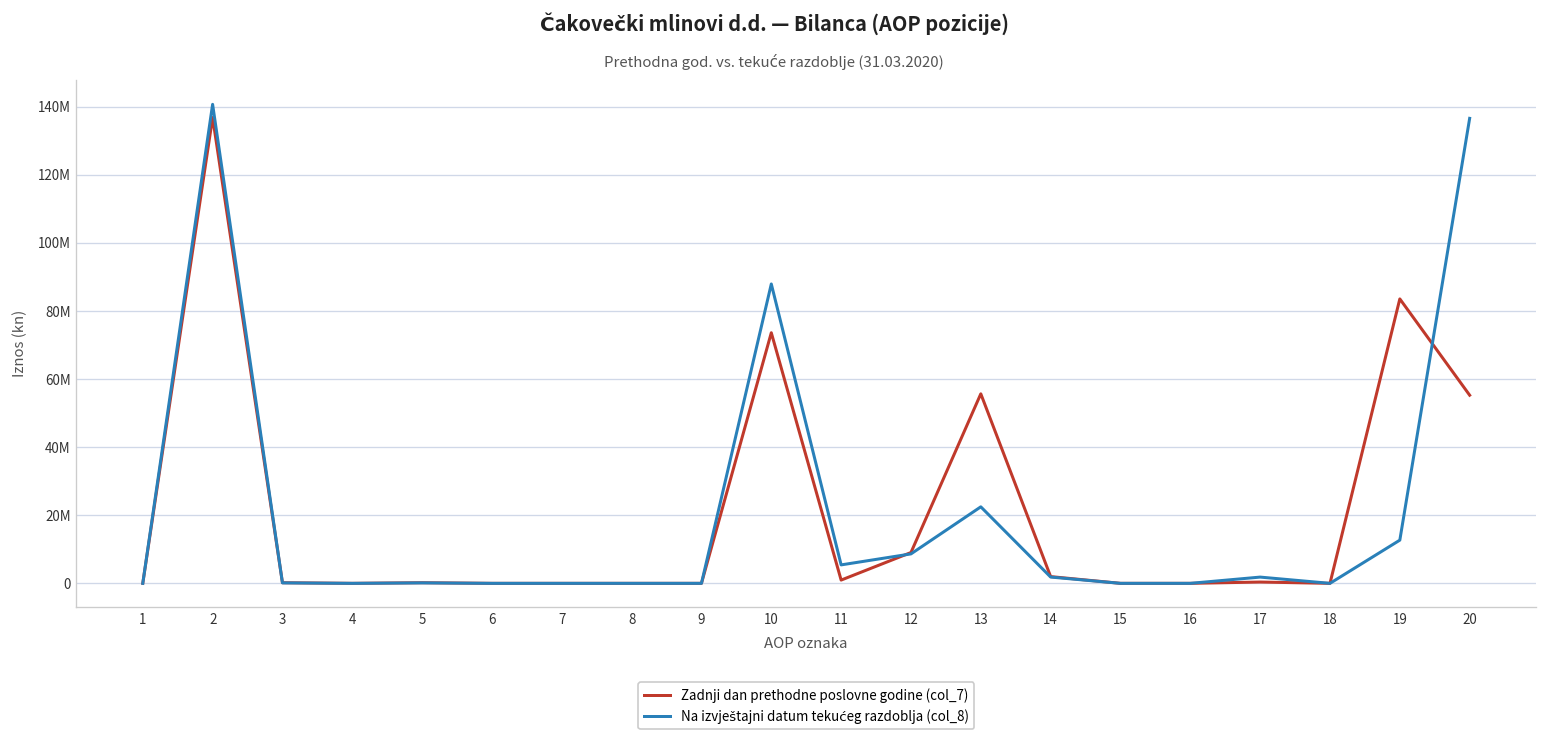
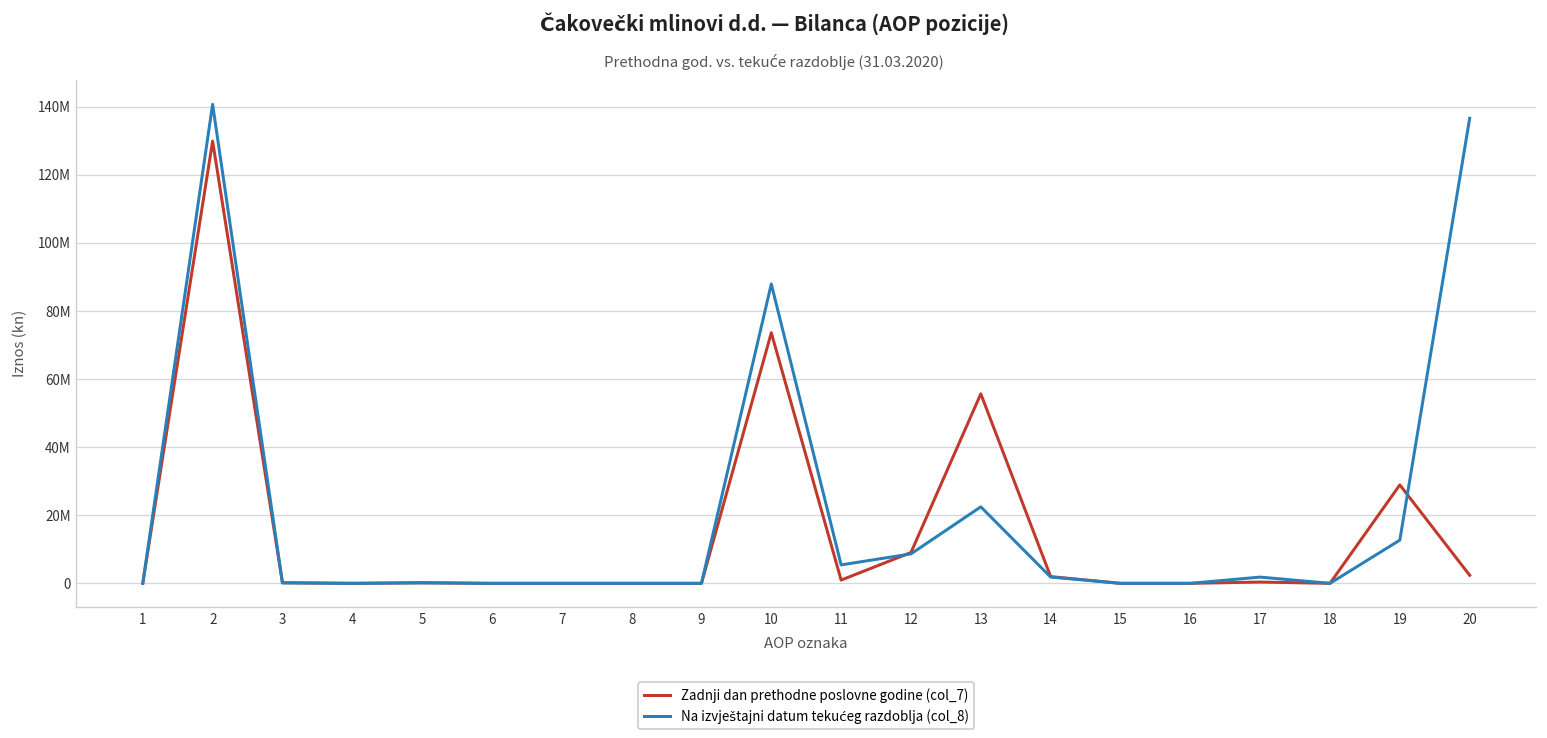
  {
    "Zadnji dan prethodne poslovne godine (col_7)": {
-     "2": 137000000,
+     "2": 130000000,
      "10": 74000000,
      "11": 1000000,
      "13": 56000000,
      "17": 0,
-     "19": 84000000,
-     "20": 55000000
+     "19": 29000000,
+     "20": 2000000
    },
    "Na izvještajni datum tekućeg razdoblja (col_8)": {
      "2": 141000000,
      "10": 88000000,
      "11": 5000000,
      "13": 22000000,
      "17": 2000000,
      "19": 13000000,
      "20": 137000000
    }
  }
